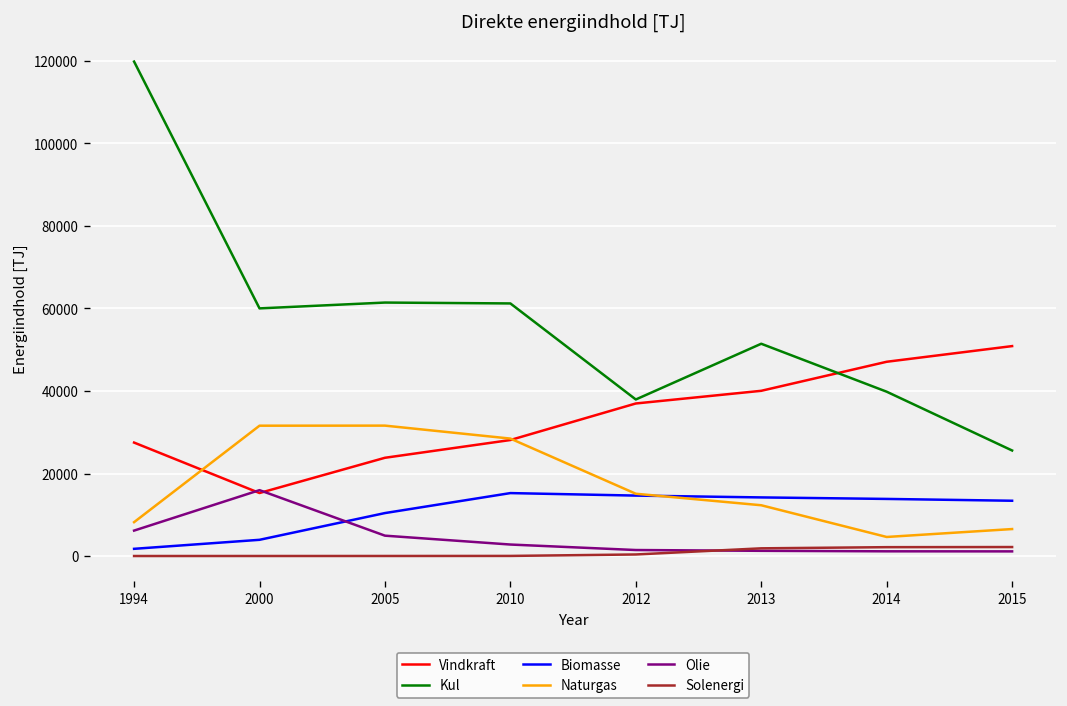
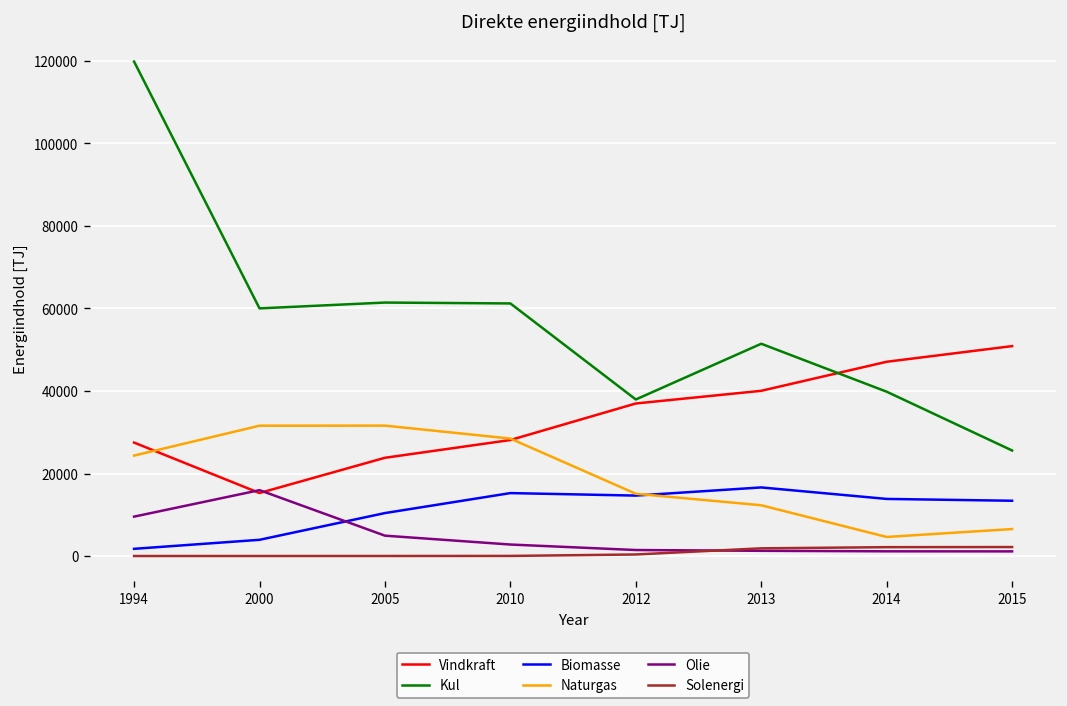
  {
    "Vindkraft": {
      "1994": 27000,
      "2005": 24000,
      "2012": 37000,
      "2013": 40000,
      "2014": 47000,
      "2015": 51000
    },
    "Kul": {
      "1994": 120000,
      "2000": 60000,
      "2005": 61000,
      "2010": 61000,
      "2012": 38000,
      "2013": 51000,
      "2014": 40000,
      "2015": 26000
    },
    "Biomasse": {
      "1994": 2000,
      "2000": 4000,
      "2005": 10000,
      "2010": 15000,
-     "2013": 14000,
+     "2013": 17000,
      "2014": 14000,
      "2015": 13000
    },
    "Naturgas": {
-     "1994": 8000,
+     "1994": 24000,
      "2000": 32000,
      "2005": 32000,
      "2013": 12000,
      "2014": 5000,
      "2015": 7000
    },
    "Olie": {
-     "1994": 6000,
+     "1994": 10000,
      "2005": 5000,
      "2010": 3000,
      "2012": 1000,
      "2014": 1000,
      "2015": 1000
    },
    "Solenergi": {
      "1994": 0,
      "2000": 0,
      "2005": 0,
      "2010": 0,
      "2012": 0,
      "2014": 2000,
      "2015": 2000
    }
  }
